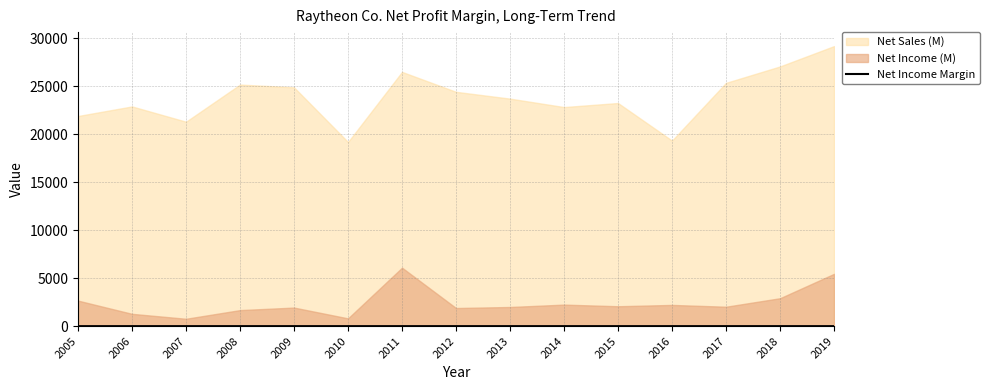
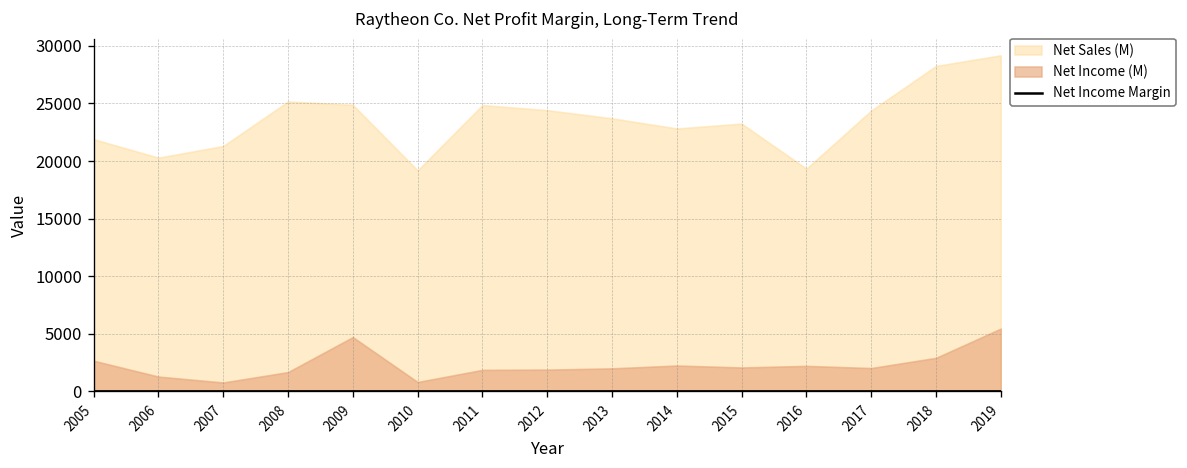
  {
    "Net Income Margin": {
      "2005": 0,
      "2006": 0,
      "2007": 0,
      "2008": 0,
      "2009": 0,
      "2010": 0,
      "2011": 0,
      "2012": 0,
      "2013": 0,
      "2014": 0,
      "2015": 0,
      "2016": 0,
      "2017": 0,
      "2018": 0,
      "2019": 0
    },
    "Net Sales (M)": {
      "2005": 22000,
-     "2006": 23000,
+     "2006": 20000,
      "2007": 21000,
      "2008": 25000,
      "2009": 25000,
      "2010": 19000,
-     "2011": 26000,
+     "2011": 25000,
      "2012": 24000,
      "2013": 24000,
      "2014": 23000,
      "2015": 23000,
      "2016": 19000,
-     "2017": 25000,
-     "2018": 27000,
+     "2017": 24000,
+     "2018": 28000,
      "2019": 29000
    },
    "Net Income (M)": {
      "2005": 3000,
      "2006": 1000,
      "2007": 1000,
      "2008": 2000,
-     "2009": 2000,
+     "2009": 5000,
      "2010": 1000,
-     "2011": 6000,
+     "2011": 2000,
      "2012": 2000,
      "2013": 2000,
      "2014": 2000,
      "2015": 2000,
      "2016": 2000,
      "2017": 2000,
      "2018": 3000,
      "2019": 5000
    }
  }
